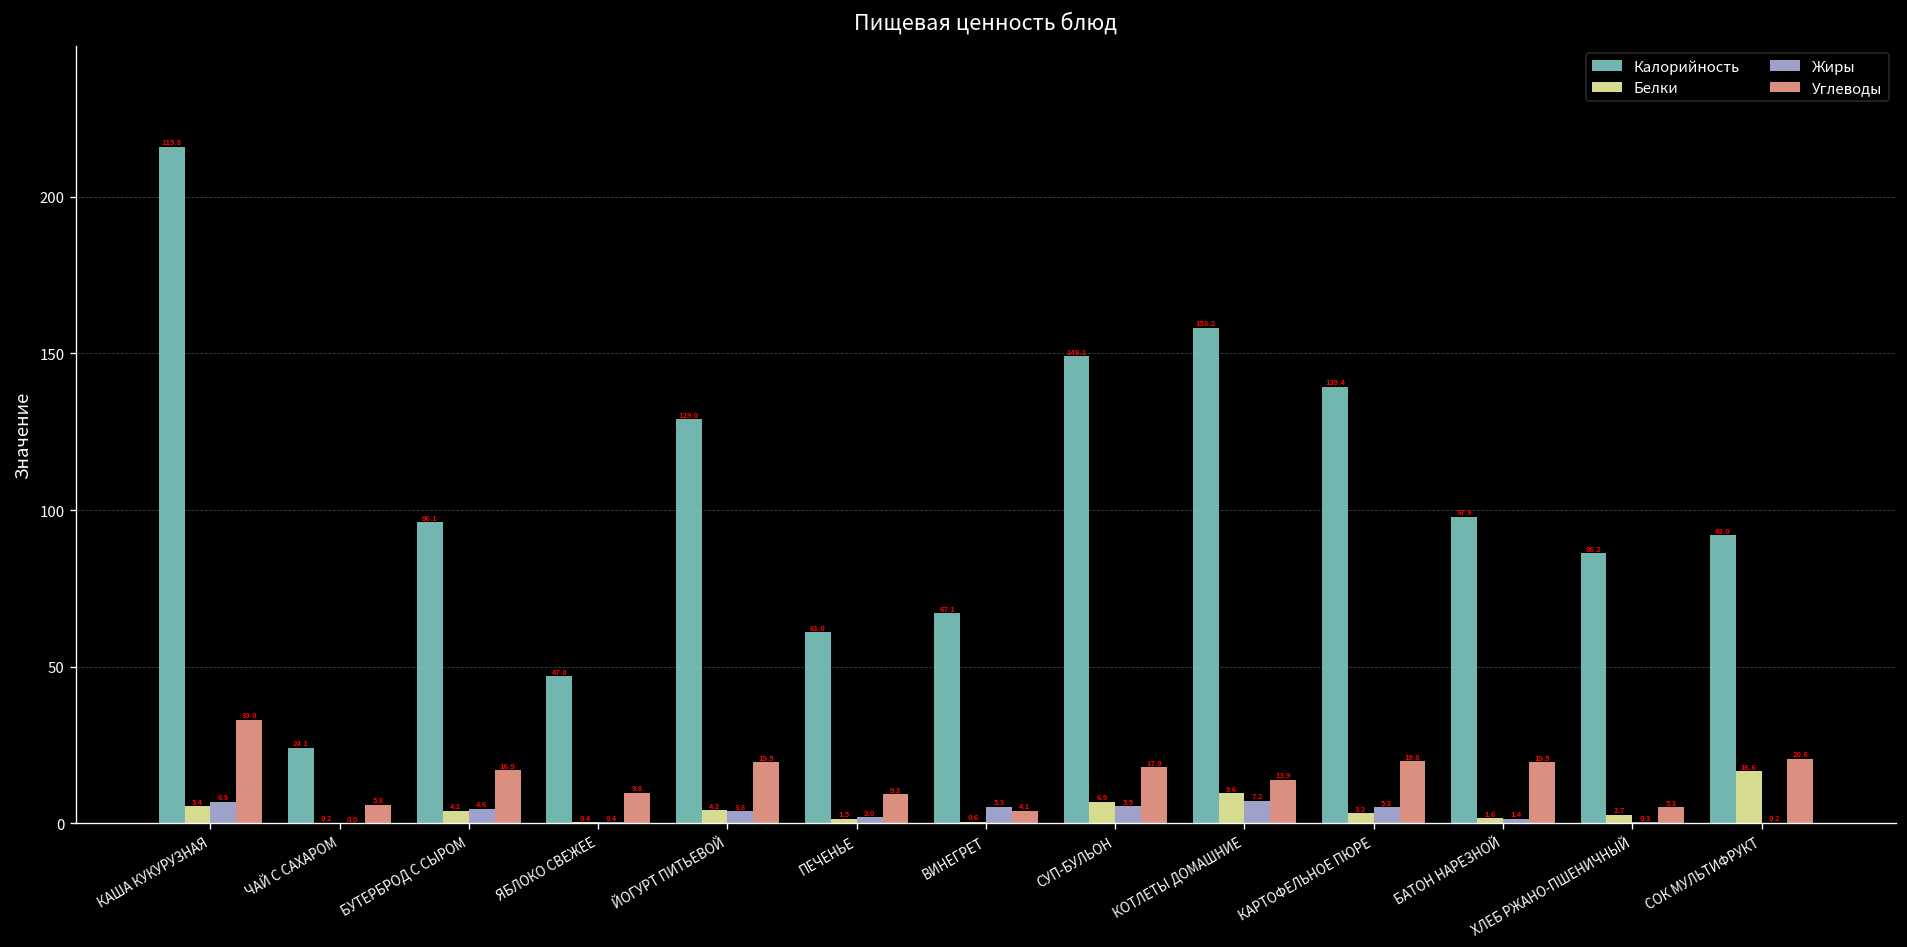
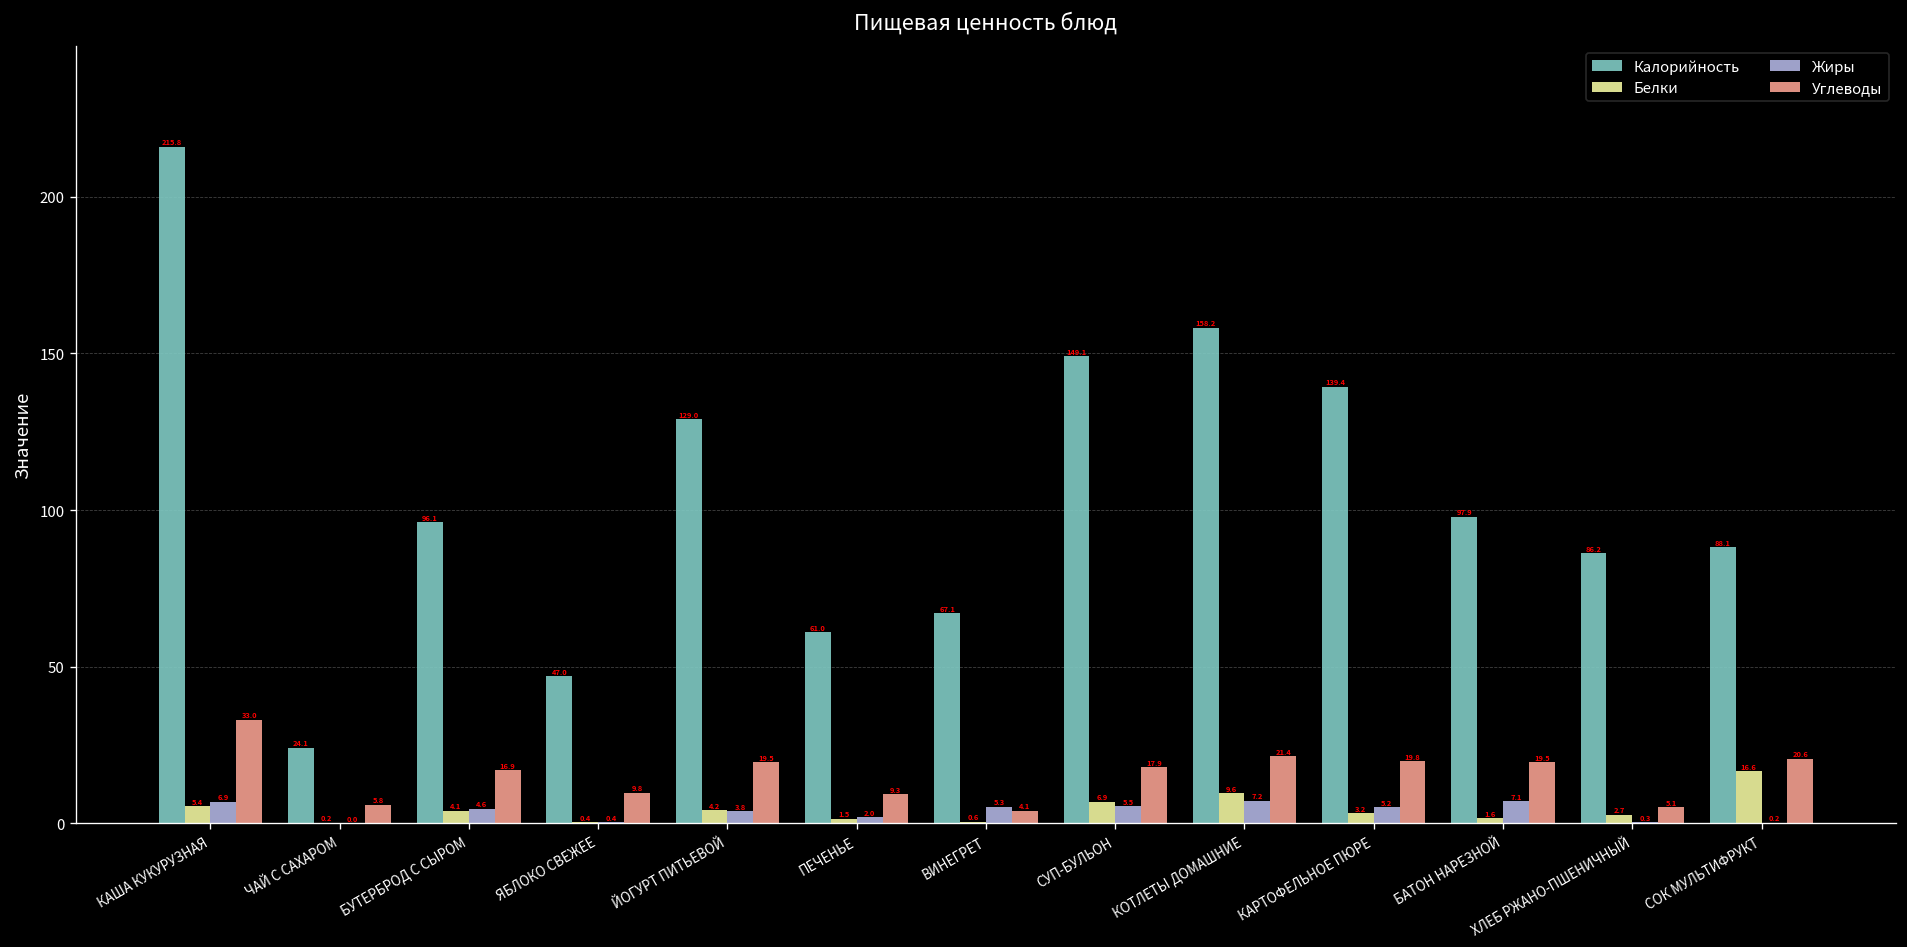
  {
    "Калорийность": {
      "КАША КУКУРУЗНАЯ": 215.8,
      "ЧАЙ С САХАРОМ": 24.1,
      "БУТЕРБРОД С СЫРОМ": 96.1,
      "ЯБЛОКО СВЕЖЕЕ": 47.0,
      "ЙОГУРТ ПИТЬЕВОЙ": 129.0,
      "ПЕЧЕНЬЕ": 61.0,
      "ВИНЕГРЕТ": 67.1,
      "СУП-БУЛЬОН": 149.1,
      "КОТЛЕТЫ ДОМАШНИЕ": 158.2,
      "КАРТОФЕЛЬНОЕ ПЮРЕ": 139.4,
      "БАТОН НАРЕЗНОЙ": 97.9,
      "ХЛЕБ РЖАНО-ПШЕНИЧНЫЙ": 86.2,
-     "СОК МУЛЬТИФРУКТ": 92.0
+     "СОК МУЛЬТИФРУКТ": 88.1
    },
    "Белки": {
      "КАША КУКУРУЗНАЯ": 5.4,
      "ЧАЙ С САХАРОМ": 0.2,
      "БУТЕРБРОД С СЫРОМ": 4.1,
      "ЯБЛОКО СВЕЖЕЕ": 0.4,
      "ЙОГУРТ ПИТЬЕВОЙ": 4.2,
      "ПЕЧЕНЬЕ": 1.5,
      "ВИНЕГРЕТ": 0.6,
      "СУП-БУЛЬОН": 6.9,
      "КОТЛЕТЫ ДОМАШНИЕ": 9.6,
      "КАРТОФЕЛЬНОЕ ПЮРЕ": 3.2,
      "БАТОН НАРЕЗНОЙ": 1.6,
      "ХЛЕБ РЖАНО-ПШЕНИЧНЫЙ": 2.7,
      "СОК МУЛЬТИФРУКТ": 16.6
    },
    "Жиры": {
      "КАША КУКУРУЗНАЯ": 6.9,
      "ЧАЙ С САХАРОМ": 0.0,
      "БУТЕРБРОД С СЫРОМ": 4.6,
      "ЯБЛОКО СВЕЖЕЕ": 0.4,
      "ЙОГУРТ ПИТЬЕВОЙ": 3.8,
      "ПЕЧЕНЬЕ": 2.0,
      "ВИНЕГРЕТ": 5.3,
      "СУП-БУЛЬОН": 5.5,
      "КОТЛЕТЫ ДОМАШНИЕ": 7.2,
      "КАРТОФЕЛЬНОЕ ПЮРЕ": 5.2,
-     "БАТОН НАРЕЗНОЙ": 1.4,
+     "БАТОН НАРЕЗНОЙ": 7.1,
      "ХЛЕБ РЖАНО-ПШЕНИЧНЫЙ": 0.3,
      "СОК МУЛЬТИФРУКТ": 0.2
    },
    "Углеводы": {
      "КАША КУКУРУЗНАЯ": 33.0,
      "ЧАЙ С САХАРОМ": 5.8,
      "БУТЕРБРОД С СЫРОМ": 16.9,
      "ЯБЛОКО СВЕЖЕЕ": 9.8,
      "ЙОГУРТ ПИТЬЕВОЙ": 19.5,
      "ПЕЧЕНЬЕ": 9.3,
      "ВИНЕГРЕТ": 4.1,
      "СУП-БУЛЬОН": 17.9,
-     "КОТЛЕТЫ ДОМАШНИЕ": 13.9,
+     "КОТЛЕТЫ ДОМАШНИЕ": 21.4,
      "КАРТОФЕЛЬНОЕ ПЮРЕ": 19.8,
      "БАТОН НАРЕЗНОЙ": 19.5,
      "ХЛЕБ РЖАНО-ПШЕНИЧНЫЙ": 5.1,
      "СОК МУЛЬТИФРУКТ": 20.6
    }
  }
